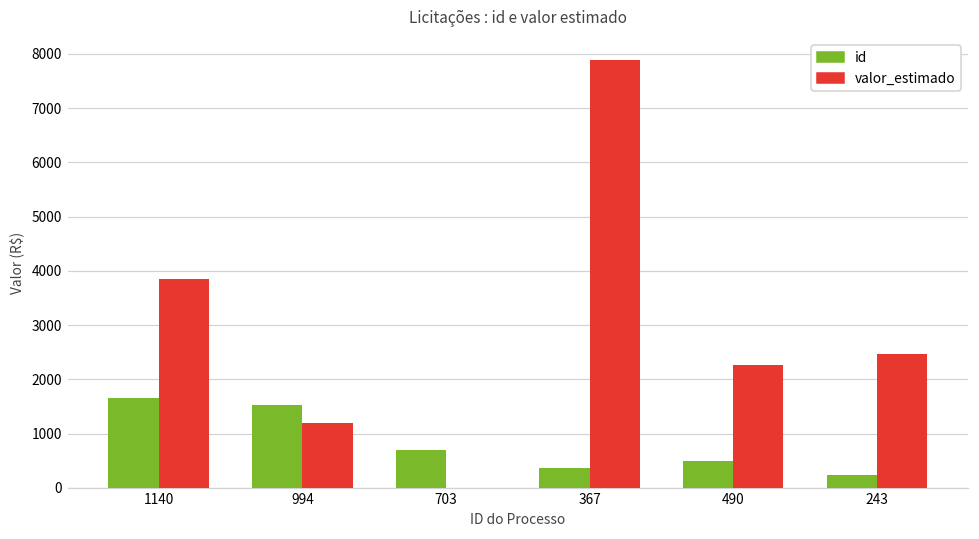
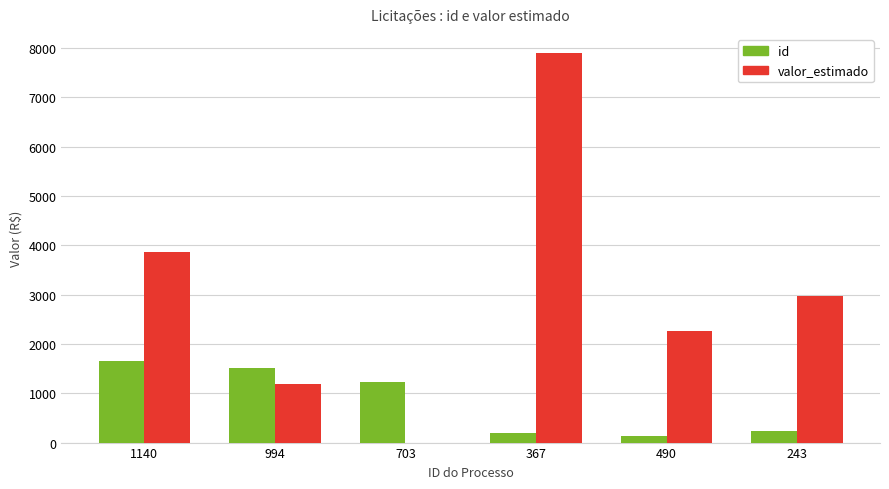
  {
    "id": {
      "1140": 1700,
      "994": 1500,
-     "703": 700,
-     "367": 400,
-     "490": 500,
+     "703": 1200,
+     "367": 200,
+     "490": 100,
      "243": 200
    },
    "valor_estimado": {
      "1140": 3900,
      "994": 1200,
      "703": 0,
      "367": 7900,
      "490": 2300,
-     "243": 2500
+     "243": 3000
    }
  }
